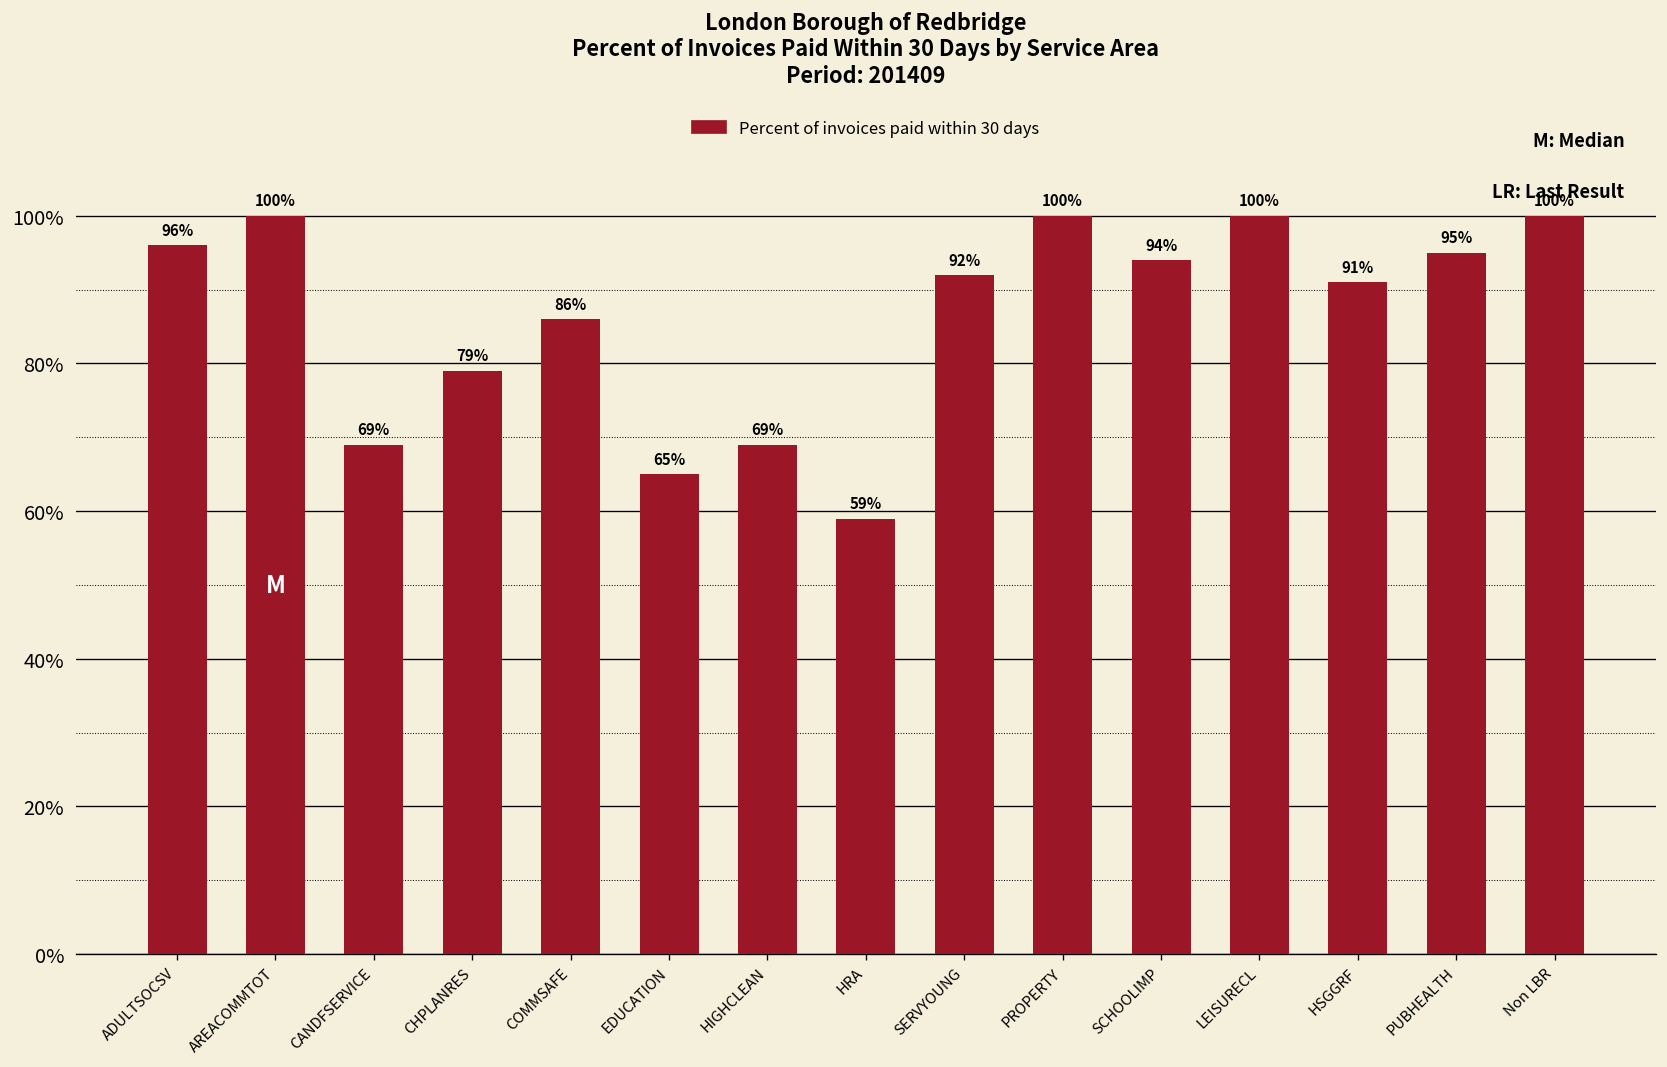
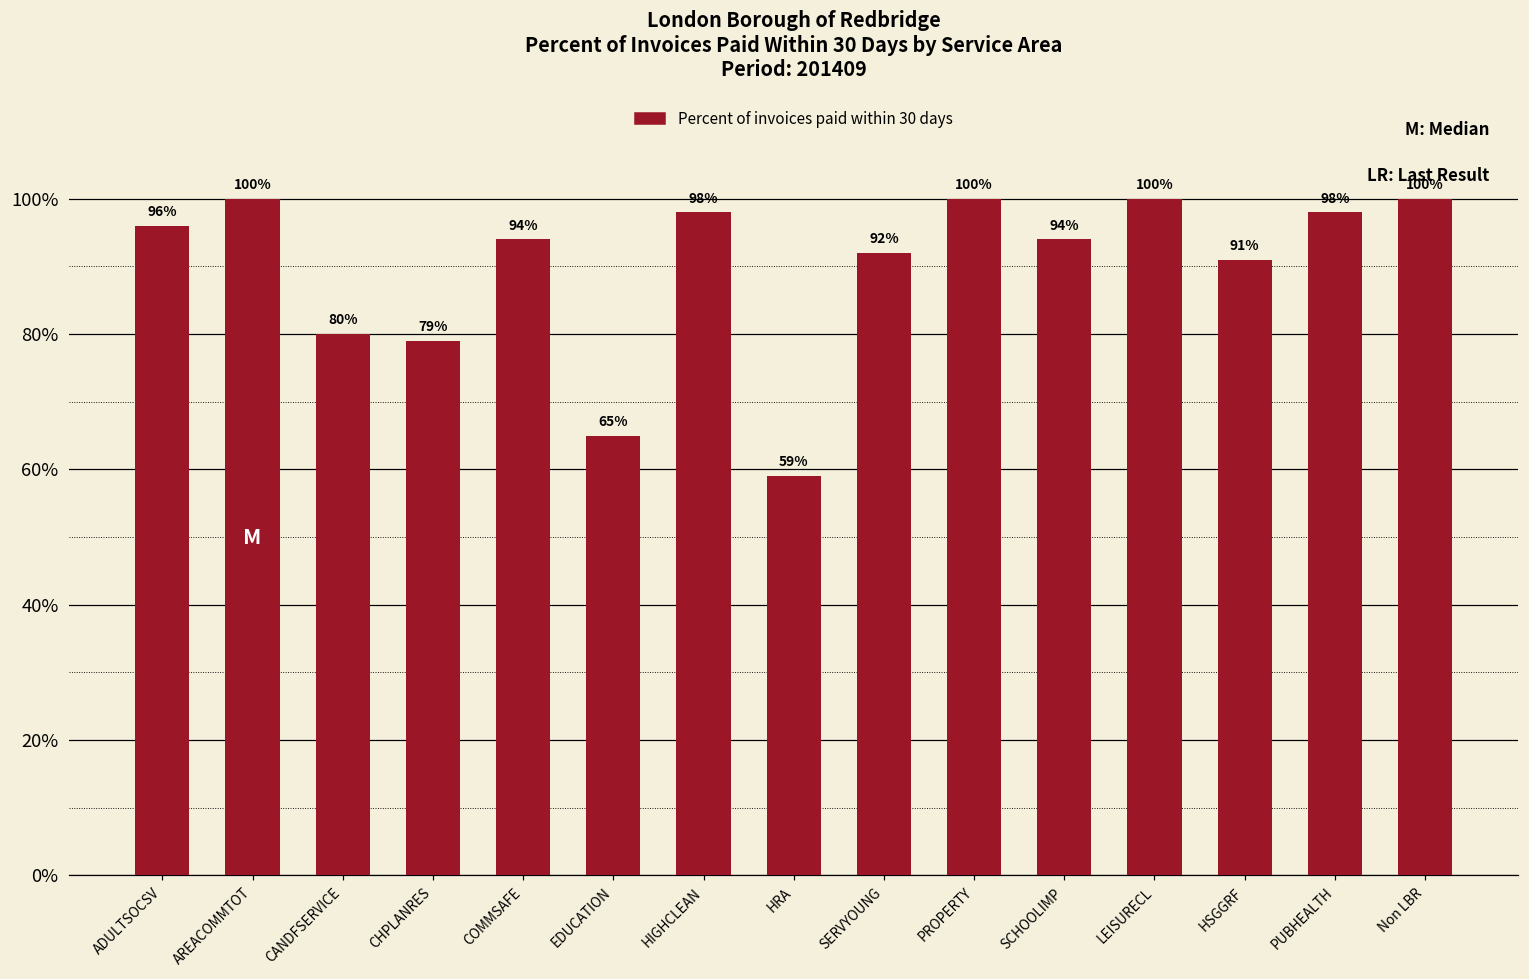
  {
    "ADULTSOCSV": "96%",
    "AREACOMMTOT": "100%",
-   "CANDFSERVICE": "69%",
+   "CANDFSERVICE": "80%",
    "CHPLANRES": "79%",
-   "COMMSAFE": "86%",
+   "COMMSAFE": "94%",
    "EDUCATION": "65%",
-   "HIGHCLEAN": "69%",
+   "HIGHCLEAN": "98%",
    "HRA": "59%",
    "SERVYOUNG": "92%",
    "PROPERTY": "100%",
    "SCHOOLIMP": "94%",
    "LEISURECL": "100%",
    "HSGGRF": "91%",
-   "PUBHEALTH": "95%"
+   "PUBHEALTH": "98%"
  }
